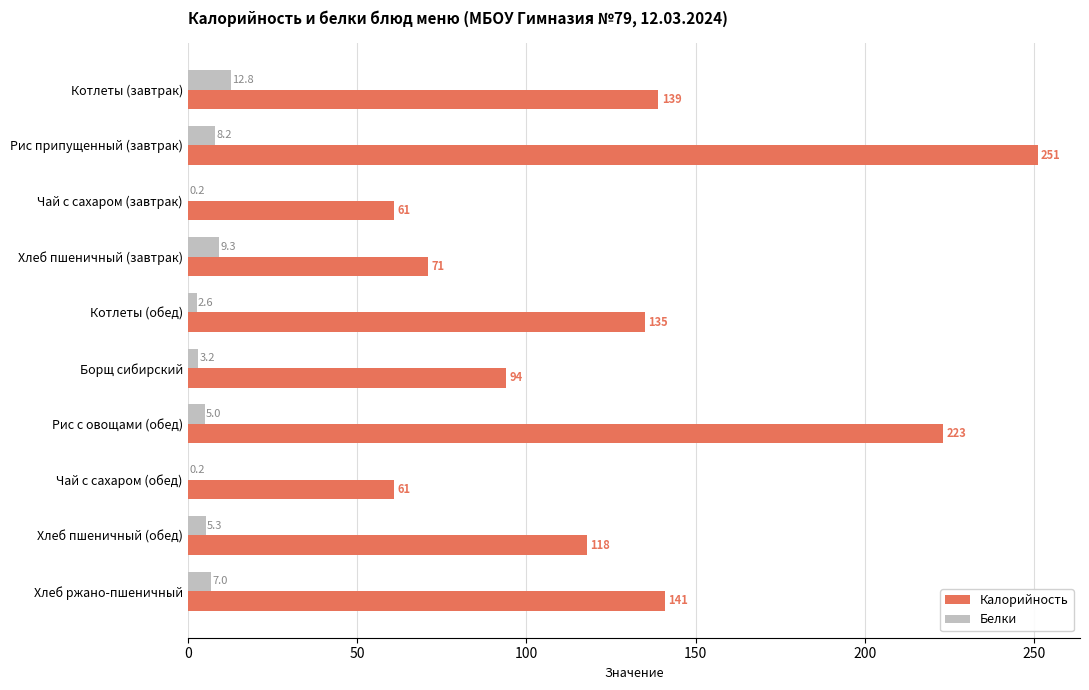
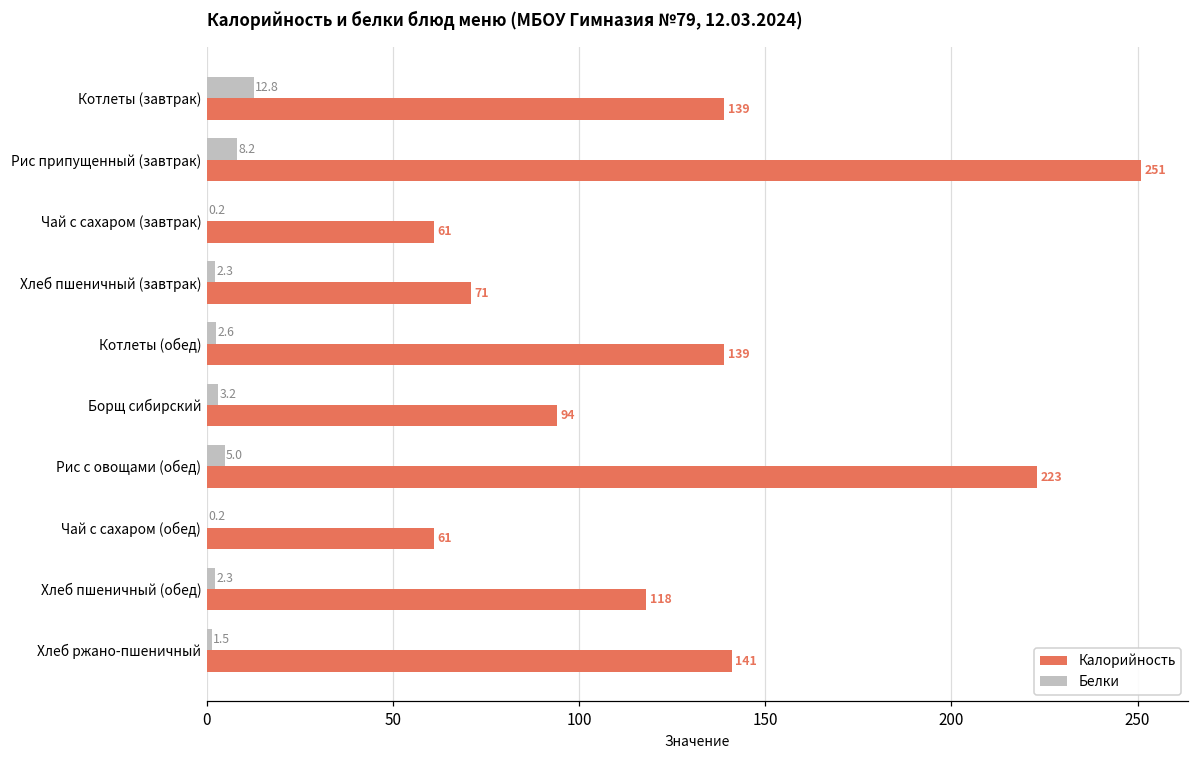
  {
    "Калорийность": {
      "Котлеты (завтрак)": 139,
      "Рис припущенный (завтрак)": 251,
      "Чай с сахаром (завтрак)": 61,
      "Хлеб пшеничный (завтрак)": 71,
-     "Котлеты (обед)": 135,
+     "Котлеты (обед)": 139,
      "Борщ сибирский": 94,
      "Рис с овощами (обед)": 223,
      "Чай с сахаром (обед)": 61,
      "Хлеб пшеничный (обед)": 118,
      "Хлеб ржано-пшеничный": 141
    },
    "Белки": {
      "Котлеты (завтрак)": 12.8,
      "Рис припущенный (завтрак)": 8.2,
      "Чай с сахаром (завтрак)": 0.2,
-     "Хлеб пшеничный (завтрак)": 9.3,
+     "Хлеб пшеничный (завтрак)": 2.3,
      "Котлеты (обед)": 2.6,
      "Борщ сибирский": 3.2,
      "Рис с овощами (обед)": 5.0,
      "Чай с сахаром (обед)": 0.2,
-     "Хлеб пшеничный (обед)": 5.3,
-     "Хлеб ржано-пшеничный": 7.0
+     "Хлеб пшеничный (обед)": 2.3,
+     "Хлеб ржано-пшеничный": 1.5
    }
  }
